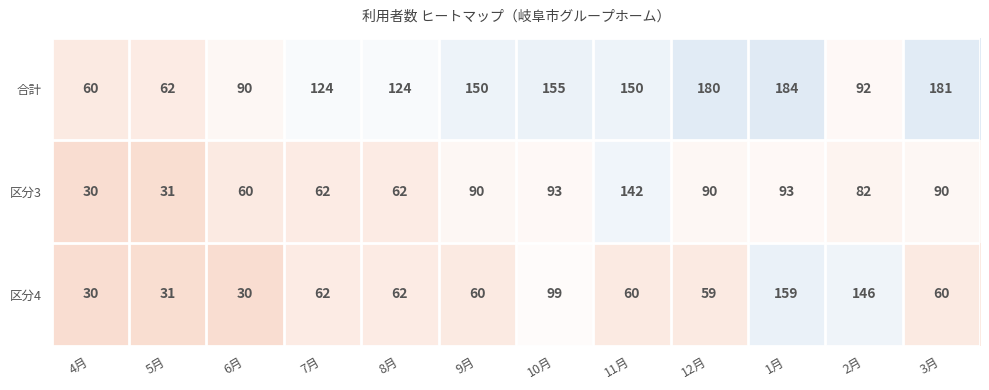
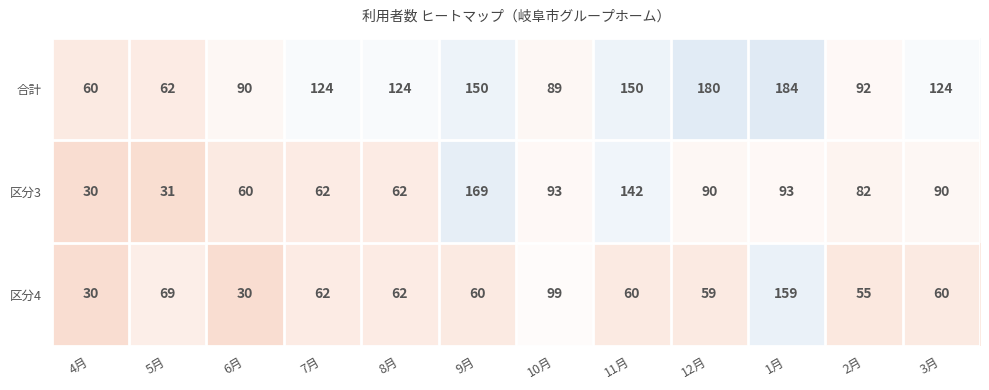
  {
    "合計": {
      "4月": 60,
      "5月": 62,
      "6月": 90,
      "7月": 124,
      "8月": 124,
      "9月": 150,
-     "10月": 155,
+     "10月": 89,
      "11月": 150,
      "12月": 180,
      "1月": 184,
      "2月": 92,
-     "3月": 181
+     "3月": 124
    },
    "区分3": {
      "4月": 30,
      "5月": 31,
      "6月": 60,
      "7月": 62,
      "8月": 62,
-     "9月": 90,
+     "9月": 169,
      "10月": 93,
      "11月": 142,
      "12月": 90,
      "1月": 93,
      "2月": 82,
      "3月": 90
    },
    "区分4": {
      "4月": 30,
-     "5月": 31,
+     "5月": 69,
      "6月": 30,
      "7月": 62,
      "8月": 62,
      "9月": 60,
      "10月": 99,
      "11月": 60,
      "12月": 59,
      "1月": 159,
-     "2月": 146,
+     "2月": 55,
      "3月": 60
    }
  }
